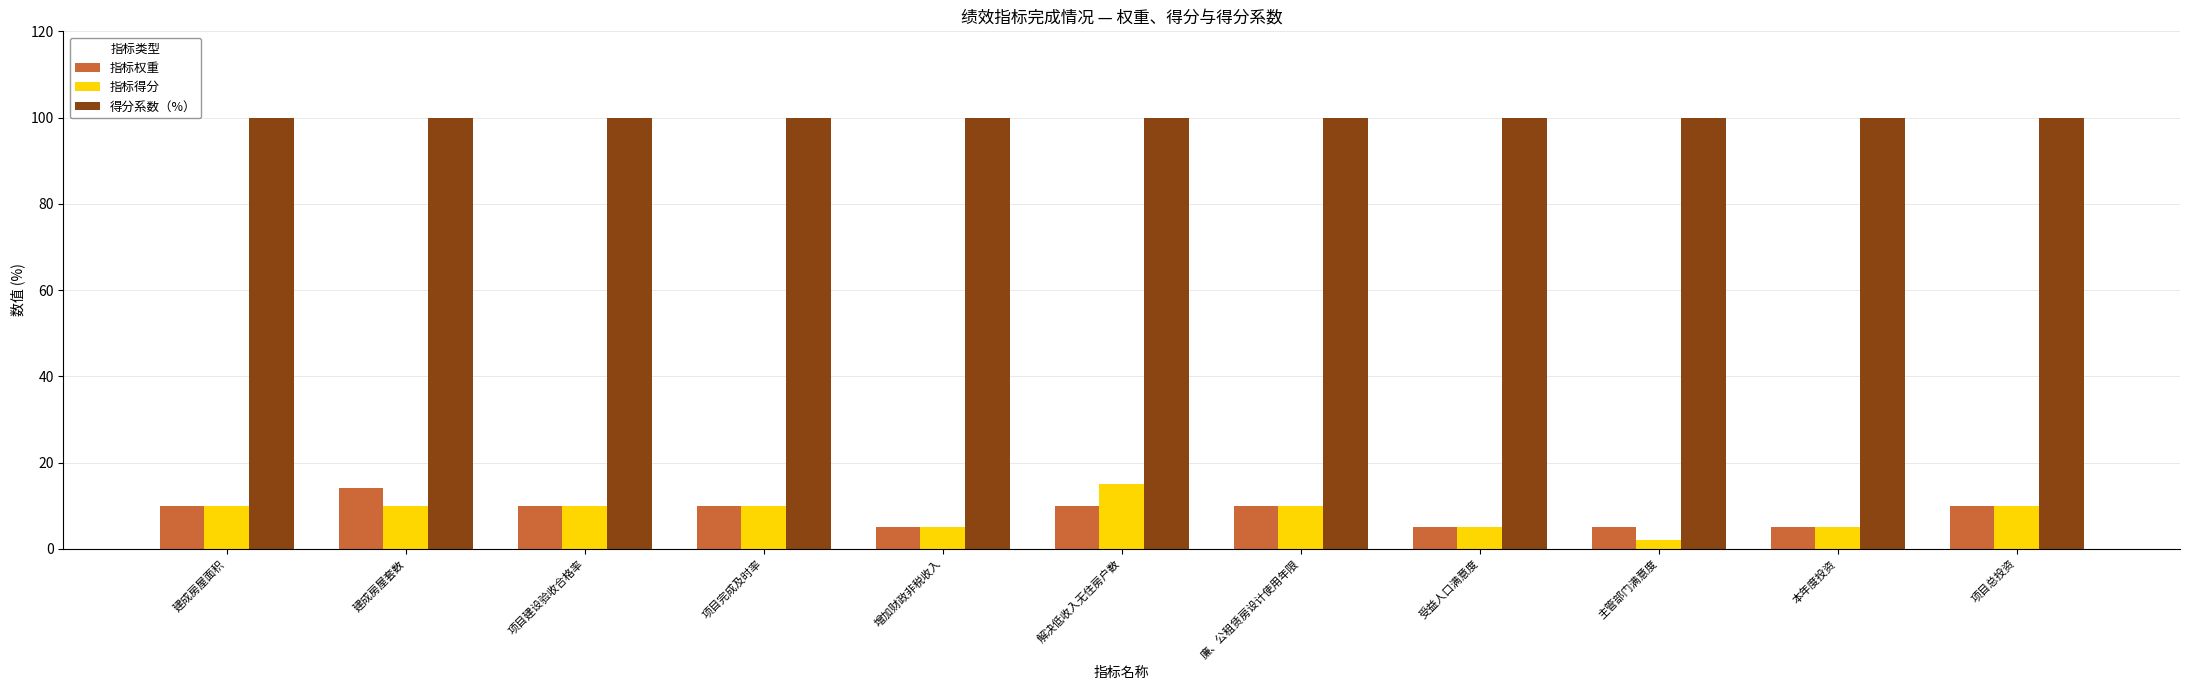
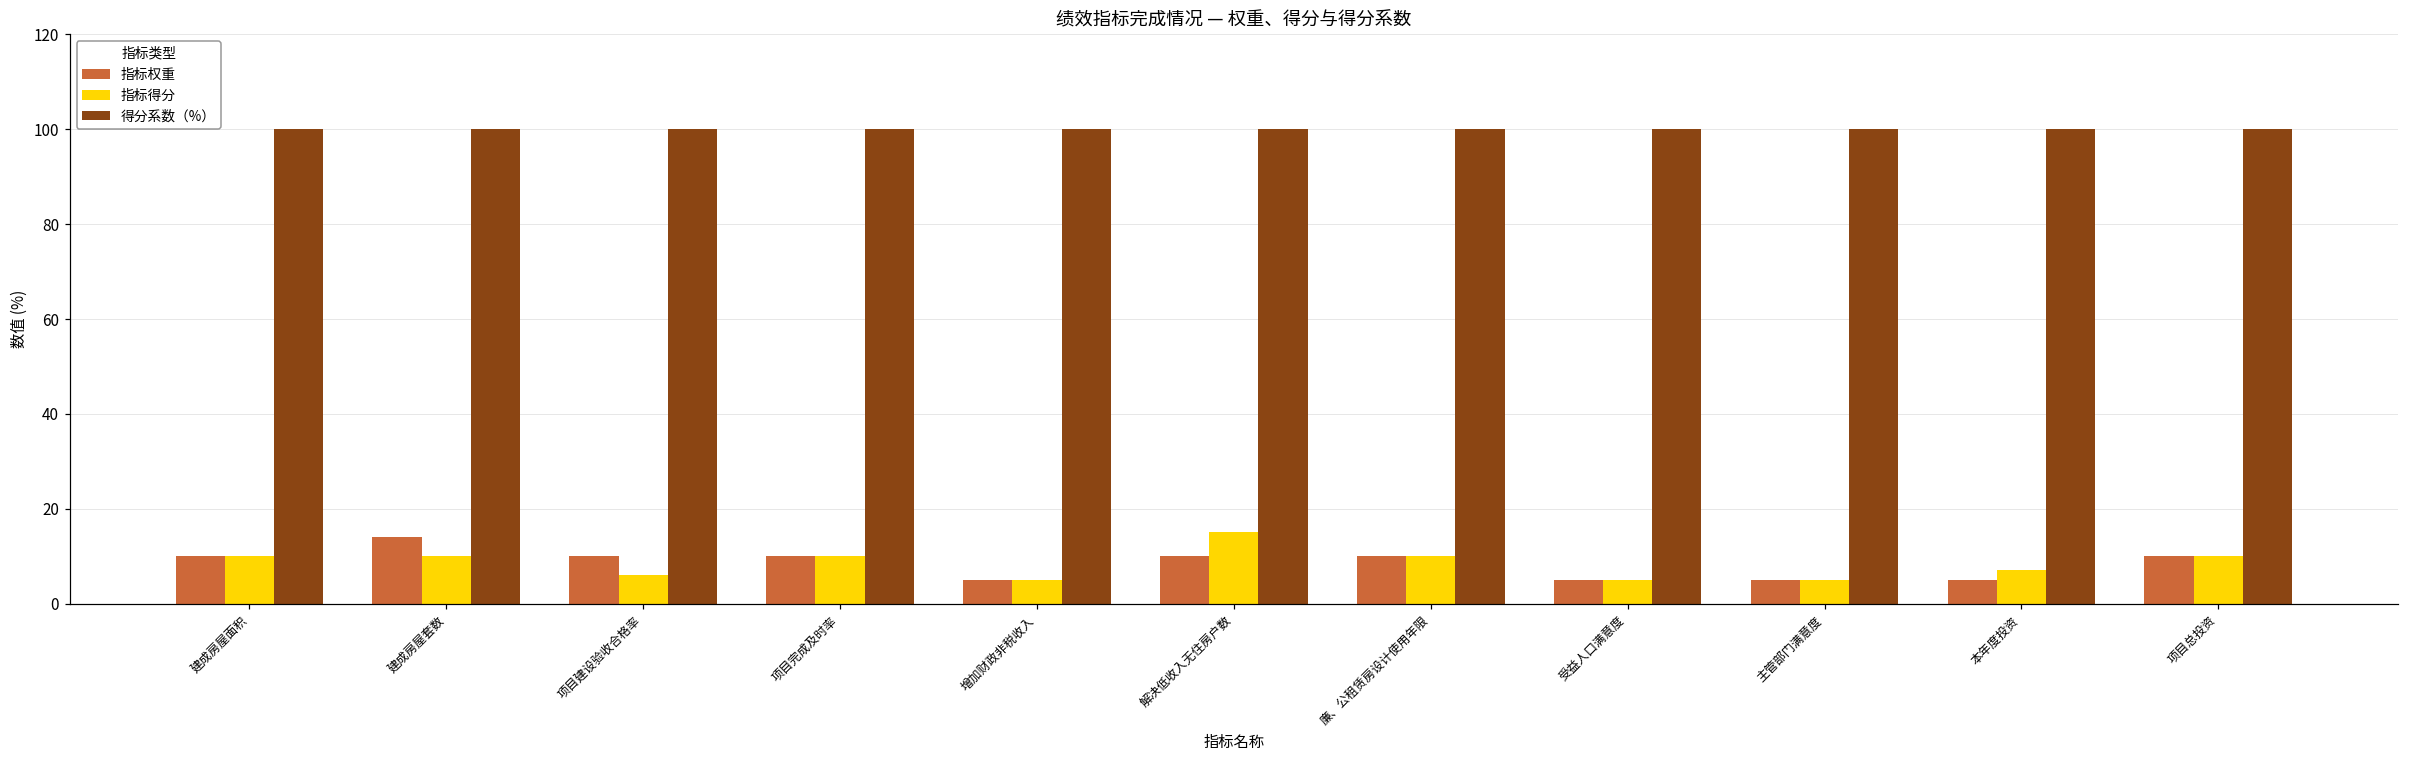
  {
    "指标权重": {
      "建成房屋面积": 10,
      "建成房屋套数": 14,
      "项目建设验收合格率": 10,
      "项目完成及时率": 10,
      "增加财政非税收入": 5,
      "解决低收入无住房户数": 10,
      "廉、公租赁房设计使用年限": 10,
      "受益人口满意度": 5,
      "主管部门满意度": 5,
      "本年度投资": 5,
      "项目总投资": 10
    },
    "指标得分": {
      "建成房屋面积": 10,
      "建成房屋套数": 10,
-     "项目建设验收合格率": 10,
+     "项目建设验收合格率": 6,
      "项目完成及时率": 10,
      "增加财政非税收入": 5,
      "解决低收入无住房户数": 15,
      "廉、公租赁房设计使用年限": 10,
      "受益人口满意度": 5,
-     "主管部门满意度": 2,
-     "本年度投资": 5,
+     "主管部门满意度": 5,
+     "本年度投资": 7,
      "项目总投资": 10
    },
    "得分系数（%）": {
      "建成房屋面积": 100,
      "建成房屋套数": 100,
      "项目建设验收合格率": 100,
      "项目完成及时率": 100,
      "增加财政非税收入": 100,
      "解决低收入无住房户数": 100,
      "廉、公租赁房设计使用年限": 100,
      "受益人口满意度": 100,
      "主管部门满意度": 100,
      "本年度投资": 100,
      "项目总投资": 100
    }
  }
